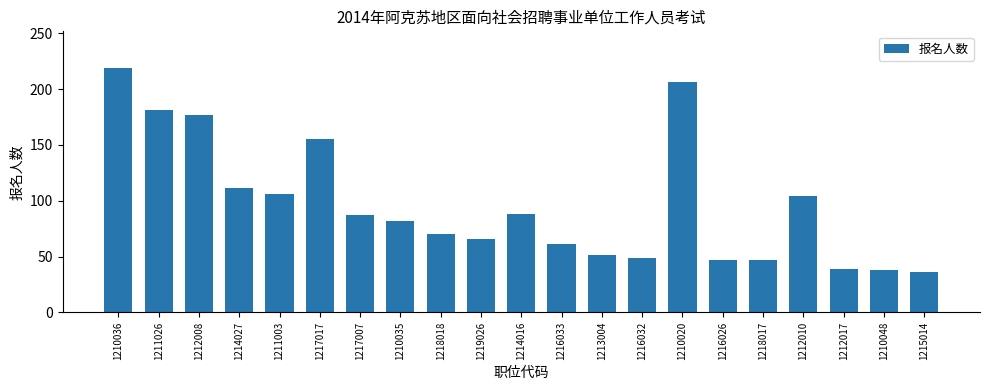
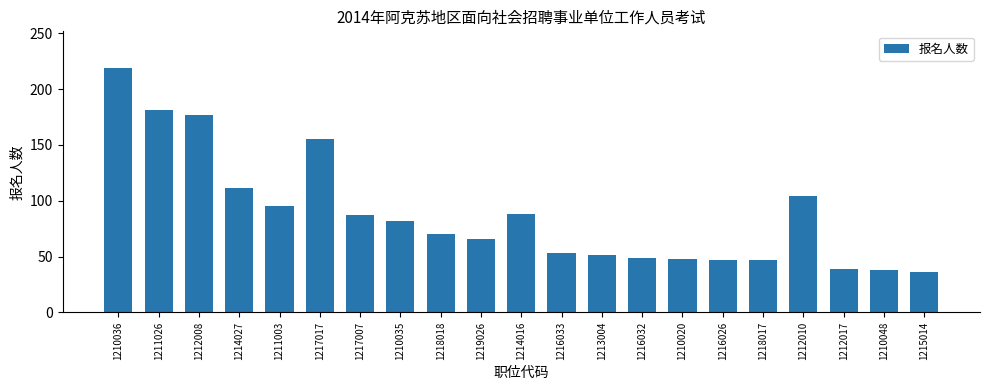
  {
    "1210036": 219,
    "1211026": 181,
    "1212008": 177,
    "1214027": 111,
-   "1211003": 106,
+   "1211003": 95,
    "1217017": 155,
    "1217007": 87,
    "1210035": 82,
    "1218018": 70,
    "1219026": 66,
    "1214016": 88,
-   "1216033": 61,
+   "1216033": 53,
    "1213004": 51,
    "1216032": 49,
-   "1210020": 206,
+   "1210020": 48,
    "1216026": 47,
    "1218017": 47,
    "1212010": 104,
    "1212017": 39,
    "1210048": 38,
    "1215014": 36
  }
